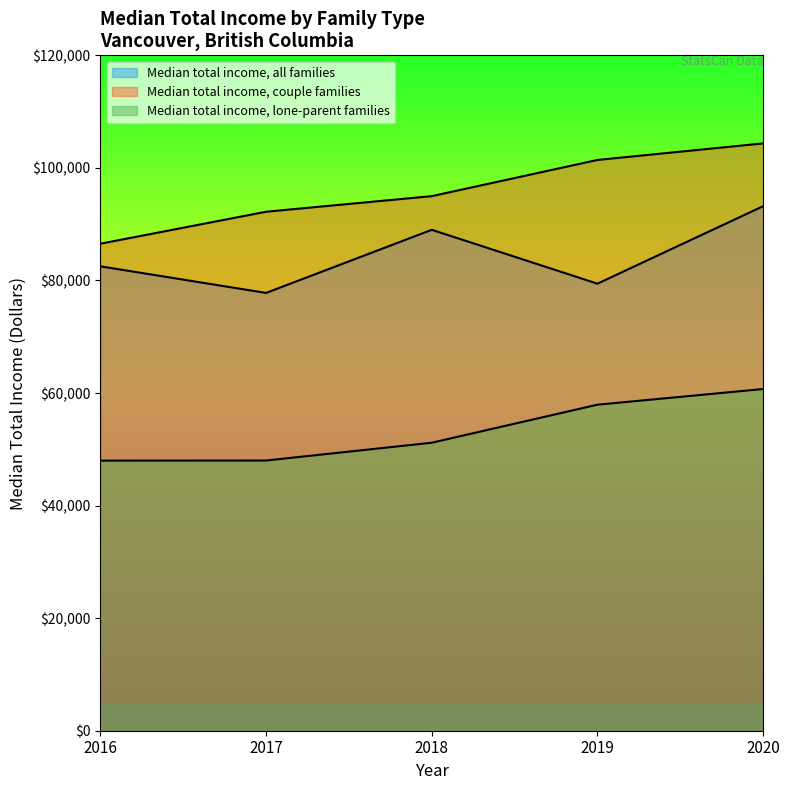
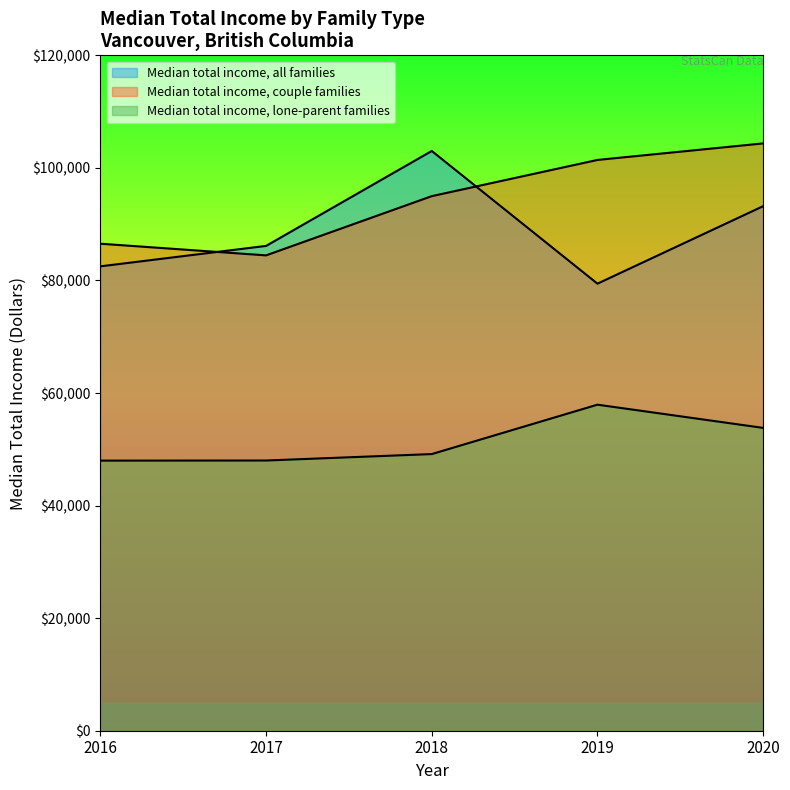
  {
    "Median total income, all families": {
      "2016": "$83,000",
-     "2017": "$78,000",
-     "2018": "$89,000",
+     "2017": "$86,000",
+     "2018": "$103,000",
      "2019": "$79,000",
      "2020": "$93,000"
    },
    "Median total income, couple families": {
      "2016": "$87,000",
-     "2017": "$92,000",
+     "2017": "$84,000",
      "2018": "$95,000",
      "2019": "$101,000",
      "2020": "$104,000"
    },
    "Median total income, lone-parent families": {
      "2016": "$48,000",
      "2017": "$48,000",
-     "2018": "$51,000",
+     "2018": "$49,000",
      "2019": "$58,000",
-     "2020": "$61,000"
+     "2020": "$54,000"
    }
  }
